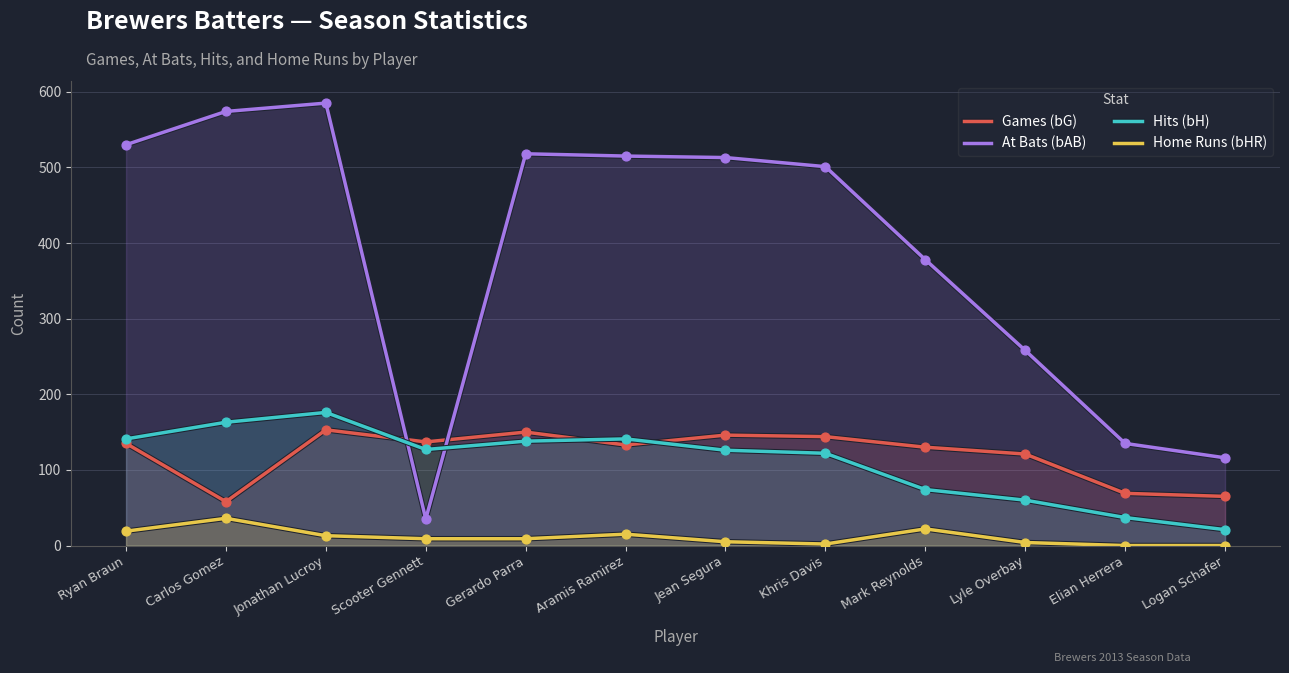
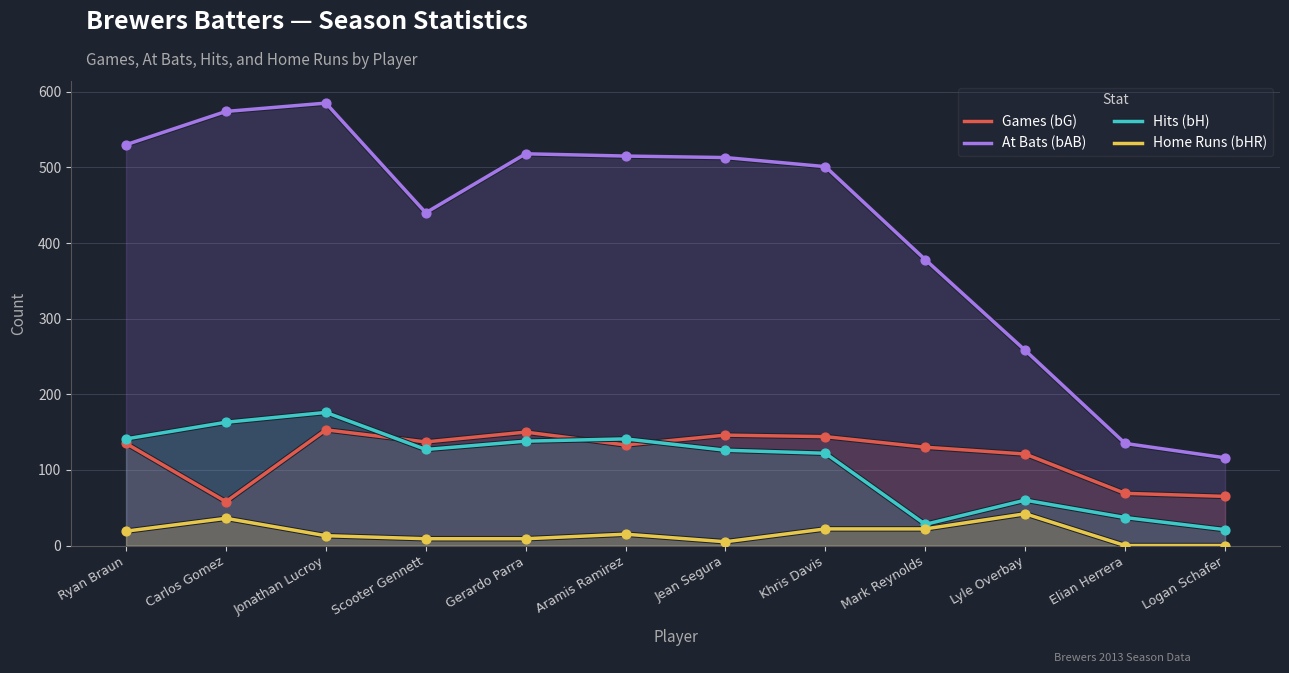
  {
    "Games (bG)": {
      "Ryan Braun": 140,
      "Carlos Gomez": 60,
      "Jonathan Lucroy": 150,
      "Scooter Gennett": 140,
      "Gerardo Parra": 150,
      "Aramis Ramirez": 130,
      "Jean Segura": 150,
      "Khris Davis": 140,
      "Mark Reynolds": 130,
      "Lyle Overbay": 120,
      "Elian Herrera": 70,
      "Logan Schafer": 70
    },
    "At Bats (bAB)": {
      "Ryan Braun": 530,
      "Carlos Gomez": 570,
      "Jonathan Lucroy": 590,
-     "Scooter Gennett": 40,
+     "Scooter Gennett": 440,
      "Gerardo Parra": 520,
      "Aramis Ramirez": 520,
      "Jean Segura": 510,
      "Khris Davis": 500,
      "Mark Reynolds": 380,
      "Lyle Overbay": 260,
      "Elian Herrera": 140,
      "Logan Schafer": 120
    },
    "Hits (bH)": {
      "Ryan Braun": 140,
      "Carlos Gomez": 160,
      "Jonathan Lucroy": 180,
      "Scooter Gennett": 130,
      "Gerardo Parra": 140,
      "Aramis Ramirez": 140,
      "Jean Segura": 130,
      "Khris Davis": 120,
-     "Mark Reynolds": 70,
+     "Mark Reynolds": 30,
      "Lyle Overbay": 60,
      "Elian Herrera": 40,
      "Logan Schafer": 20
    },
    "Home Runs (bHR)": {
      "Ryan Braun": 20,
      "Carlos Gomez": 40,
      "Jonathan Lucroy": 10,
      "Scooter Gennett": 10,
      "Gerardo Parra": 10,
      "Aramis Ramirez": 20,
      "Jean Segura": 10,
-     "Khris Davis": 0,
+     "Khris Davis": 20,
      "Mark Reynolds": 20,
-     "Lyle Overbay": 0,
+     "Lyle Overbay": 40,
      "Elian Herrera": 0,
      "Logan Schafer": 0
    }
  }
